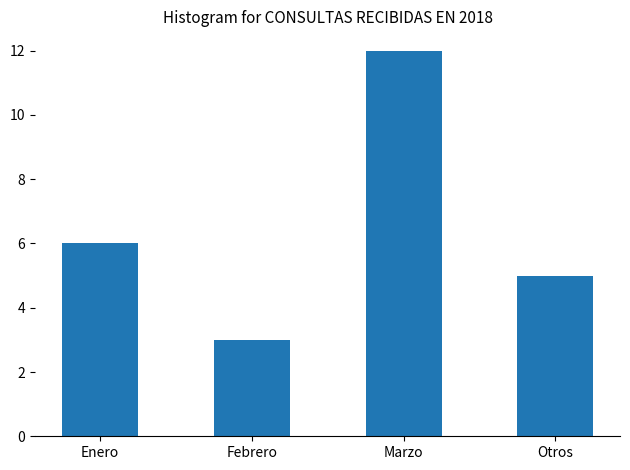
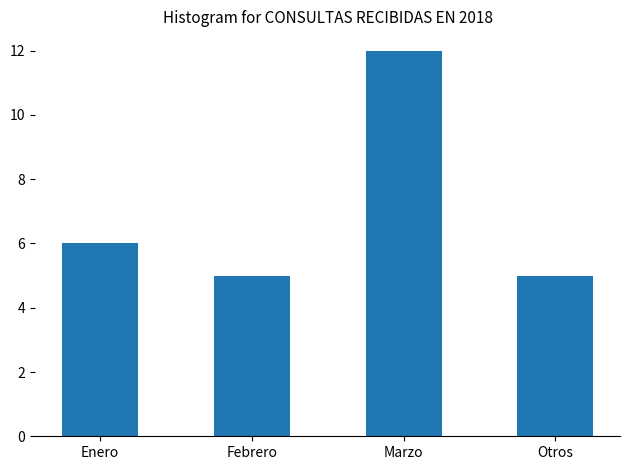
  {
    "Enero": 6,
-   "Febrero": 3,
+   "Febrero": 5,
    "Marzo": 12,
    "Otros": 5
  }
